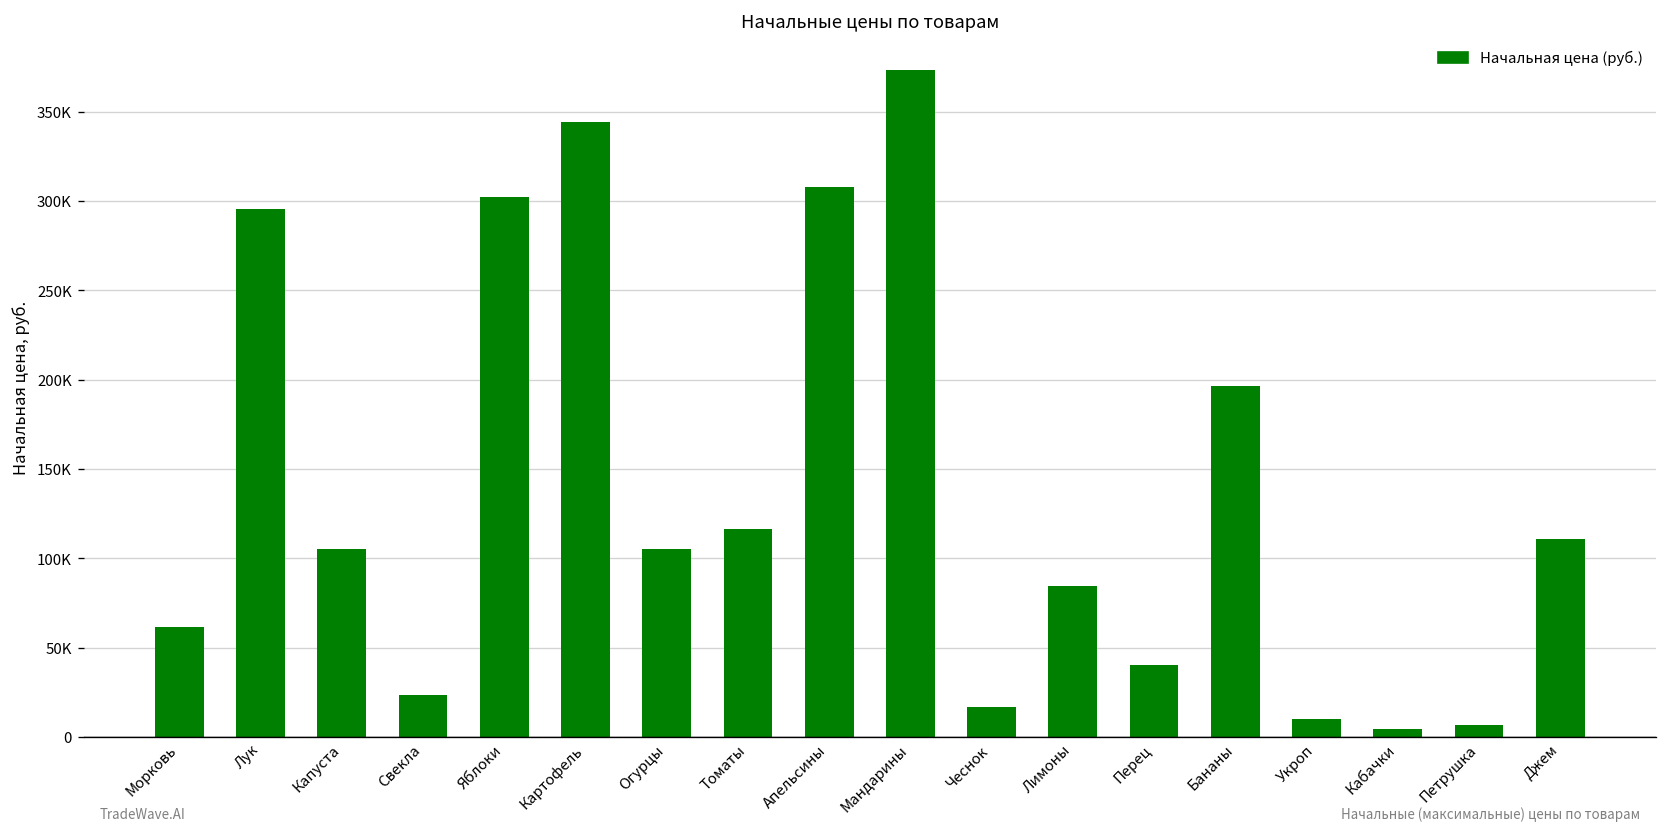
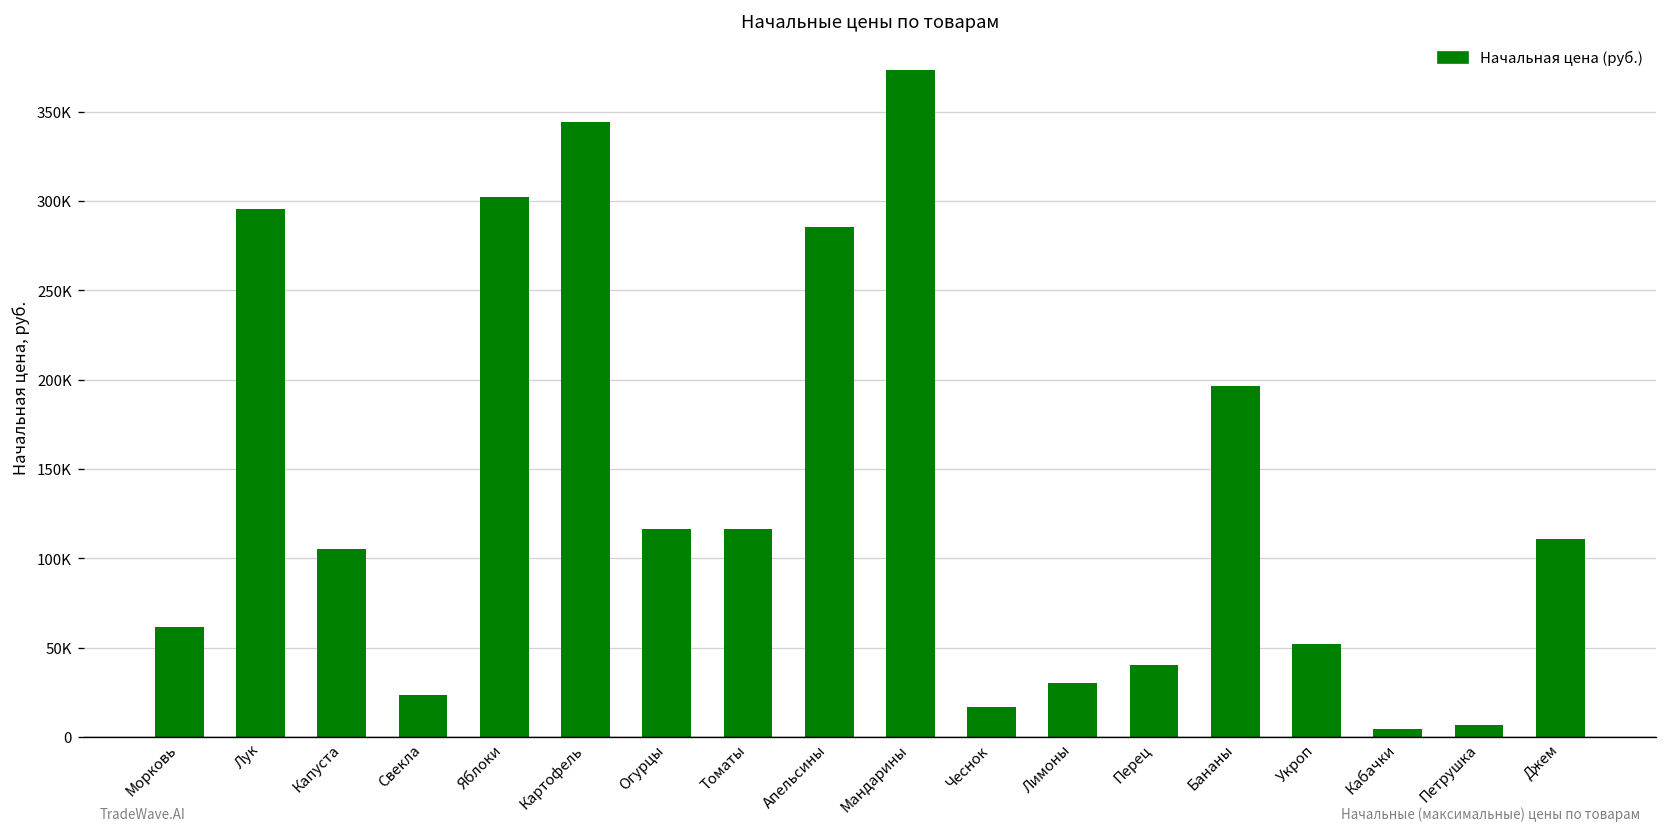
  {
    "Морковь": 62000,
    "Лук": 296000,
    "Капуста": 105000,
    "Свекла": 24000,
    "Яблоки": 302000,
    "Картофель": 344000,
-   "Огурцы": 105000,
+   "Огурцы": 117000,
    "Томаты": 117000,
-   "Апельсины": 308000,
+   "Апельсины": 286000,
    "Мандарины": 373000,
    "Чеснок": 17000,
-   "Лимоны": 85000,
+   "Лимоны": 30000,
    "Перец": 40000,
    "Бананы": 196000,
-   "Укроп": 10000,
+   "Укроп": 52000,
    "Кабачки": 4000,
    "Петрушка": 7000,
    "Джем": 111000
  }
